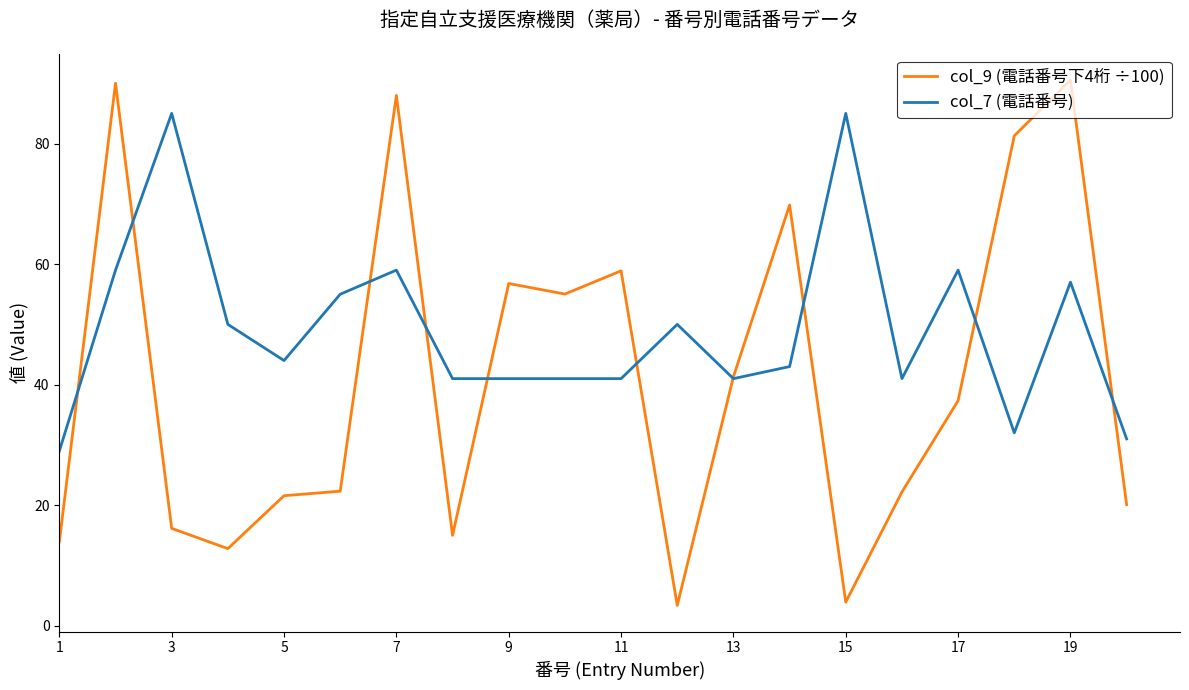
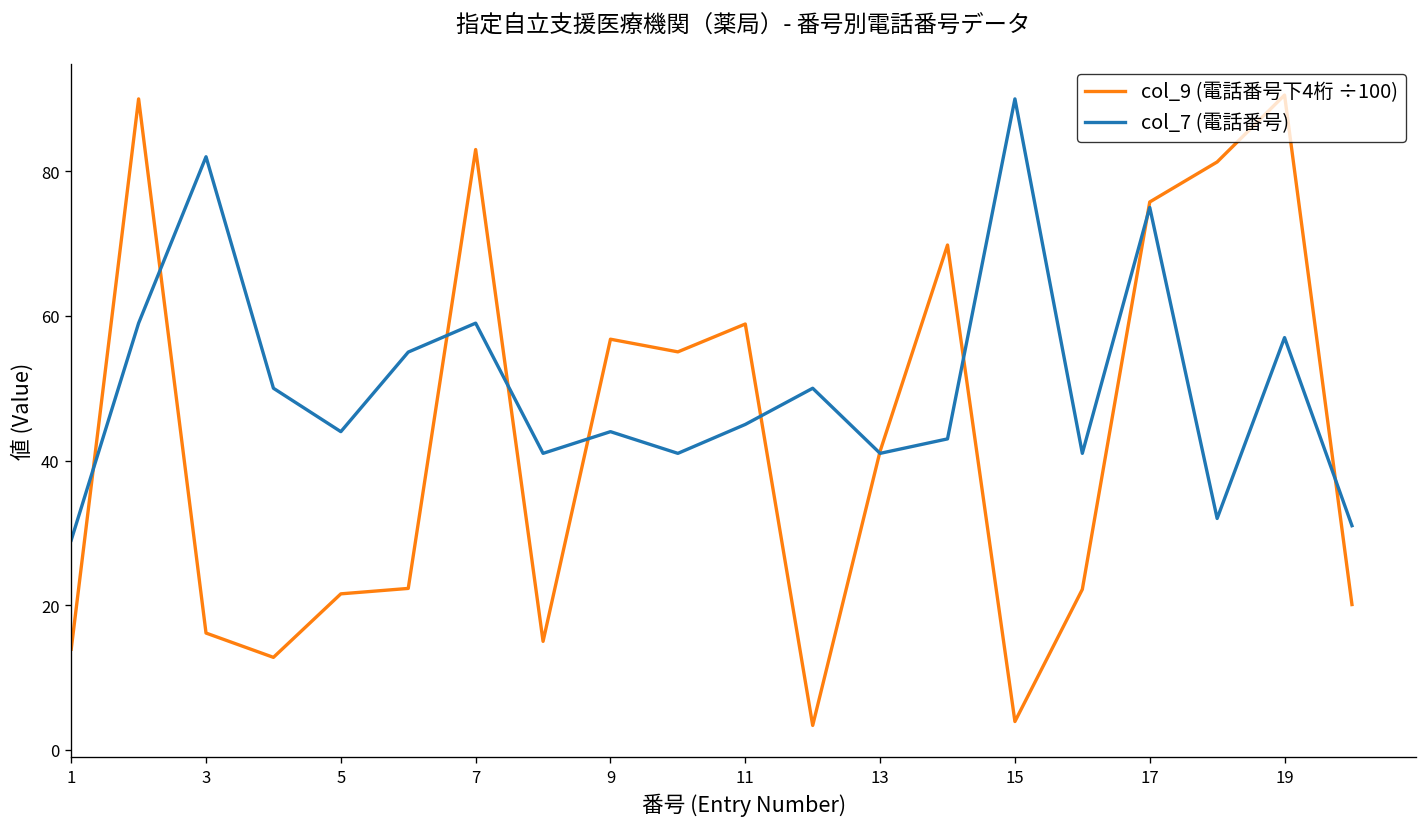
  {
    "col_9 (電話番号下4桁 ÷100)": {
      "1": 14,
      "3": 16,
      "5": 22,
-     "7": 88,
+     "7": 83,
      "9": 57,
      "11": 59,
      "15": 4,
-     "17": 37
+     "17": 76
    },
    "col_7 (電話番号)": {
      "1": 29,
-     "3": 85,
+     "3": 82,
      "5": 44,
      "7": 59,
-     "9": 41,
-     "11": 41,
-     "15": 85,
-     "17": 59,
+     "9": 44,
+     "11": 45,
+     "15": 90,
+     "17": 75,
      "19": 57
    }
  }
